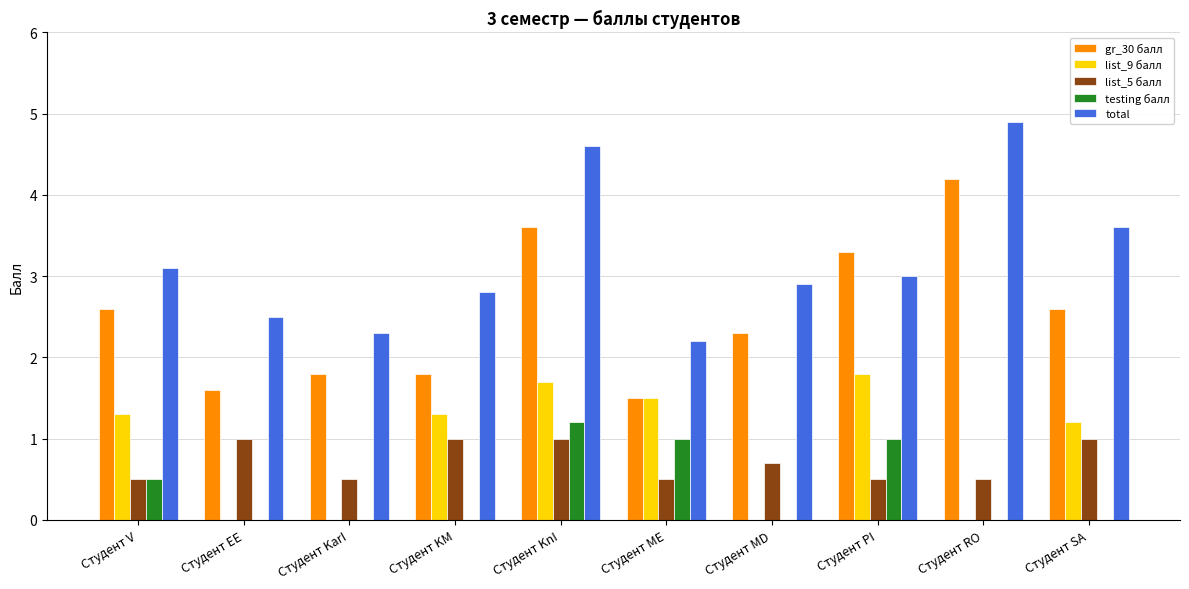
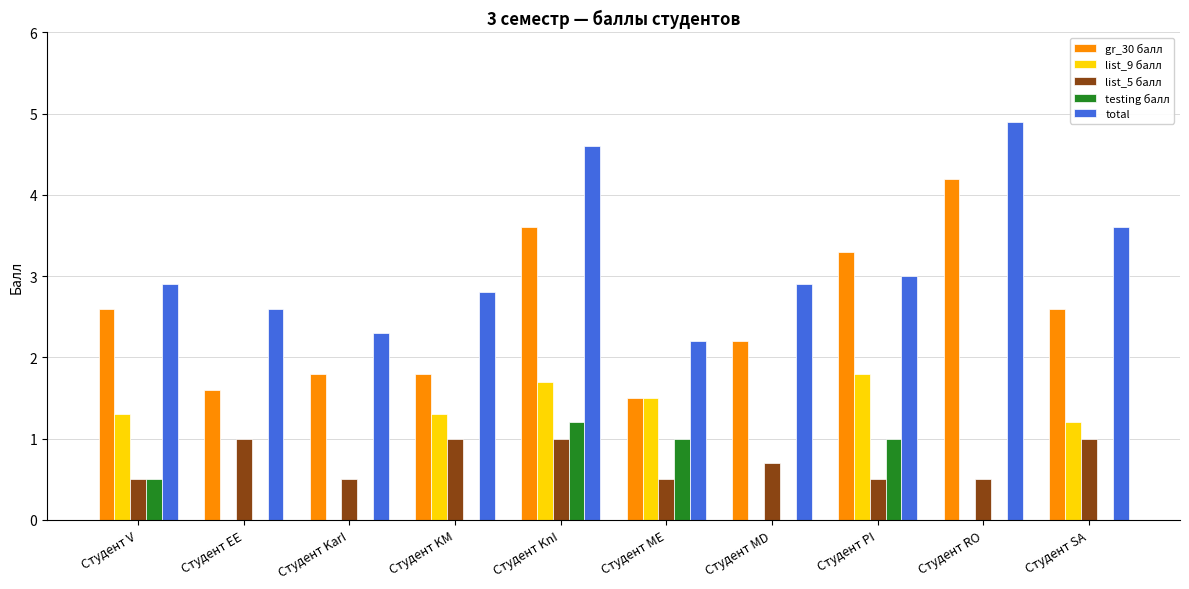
  {
    "gr_30 балл": {
      "Студент V": 2.6,
      "Студент EE": 1.6,
      "Студент KarI": 1.8,
      "Студент KM": 1.8,
      "Студент KnI": 3.6,
      "Студент ME": 1.5,
-     "Студент MD": 2.3,
+     "Студент MD": 2.2,
      "Студент PI": 3.3,
      "Студент RO": 4.2,
      "Студент SA": 2.6
    },
    "list_9 балл": {
      "Студент V": 1.3,
      "Студент EE": 0.0,
      "Студент KarI": 0.0,
      "Студент KM": 1.3,
      "Студент KnI": 1.7,
      "Студент ME": 1.5,
      "Студент MD": 0.0,
      "Студент PI": 1.8,
      "Студент RO": 0.0,
      "Студент SA": 1.2
    },
    "list_5 балл": {
      "Студент V": 0.5,
      "Студент EE": 1.0,
      "Студент KarI": 0.5,
      "Студент KM": 1.0,
      "Студент KnI": 1.0,
      "Студент ME": 0.5,
      "Студент MD": 0.7,
      "Студент PI": 0.5,
      "Студент RO": 0.5,
      "Студент SA": 1.0
    },
    "testing балл": {
      "Студент V": 0.5,
      "Студент EE": 0.0,
      "Студент KarI": 0.0,
      "Студент KM": 0.0,
      "Студент KnI": 1.2,
      "Студент ME": 1.0,
      "Студент MD": 0.0,
      "Студент PI": 1.0,
      "Студент RO": 0.0,
      "Студент SA": 0.0
    },
    "total": {
-     "Студент V": 3.1,
-     "Студент EE": 2.5,
+     "Студент V": 2.9,
+     "Студент EE": 2.6,
      "Студент KarI": 2.3,
      "Студент KM": 2.8,
      "Студент KnI": 4.6,
      "Студент ME": 2.2,
      "Студент MD": 2.9,
      "Студент PI": 3.0,
      "Студент RO": 4.9,
      "Студент SA": 3.6
    }
  }
